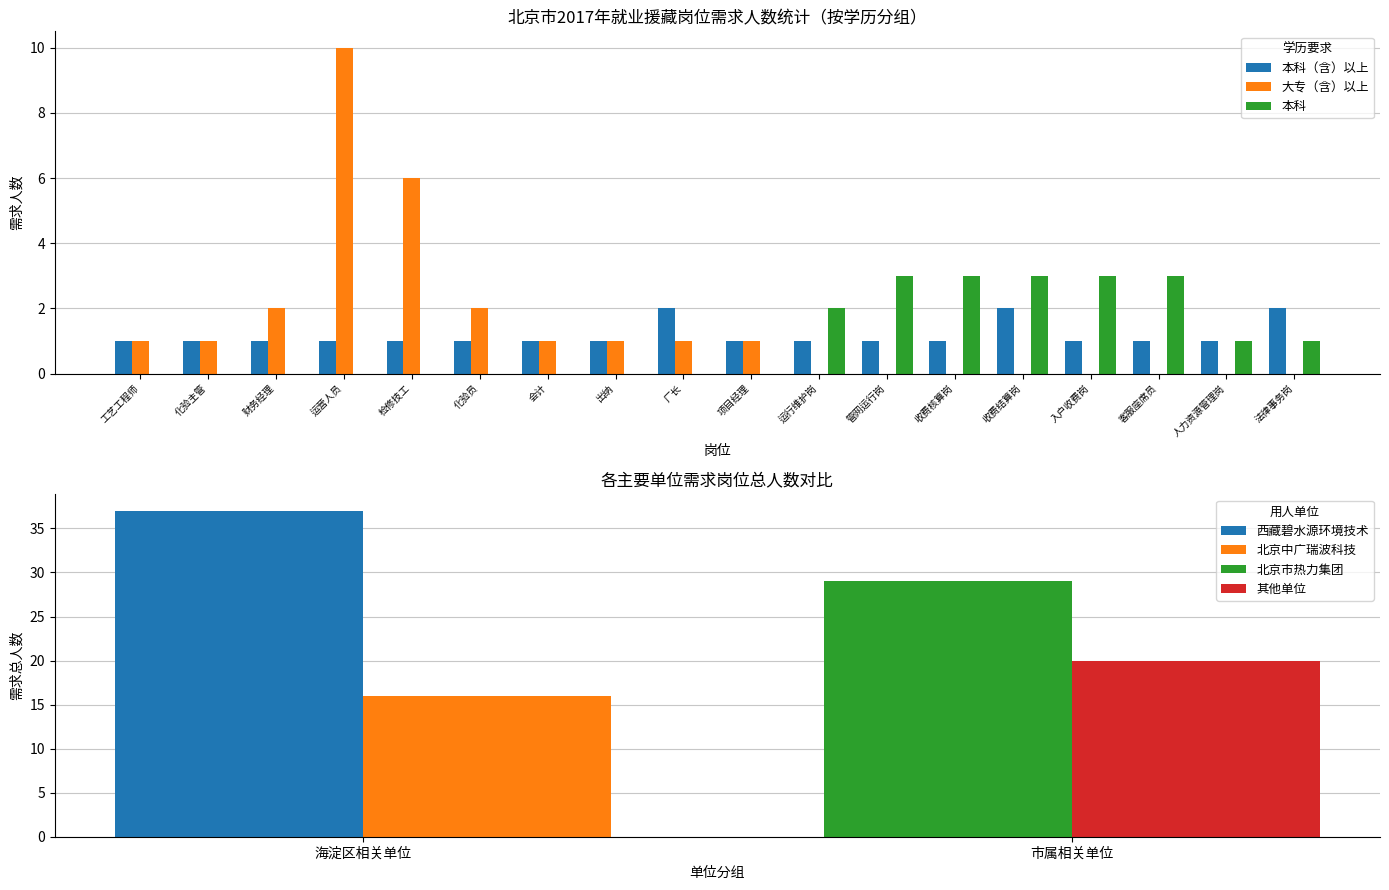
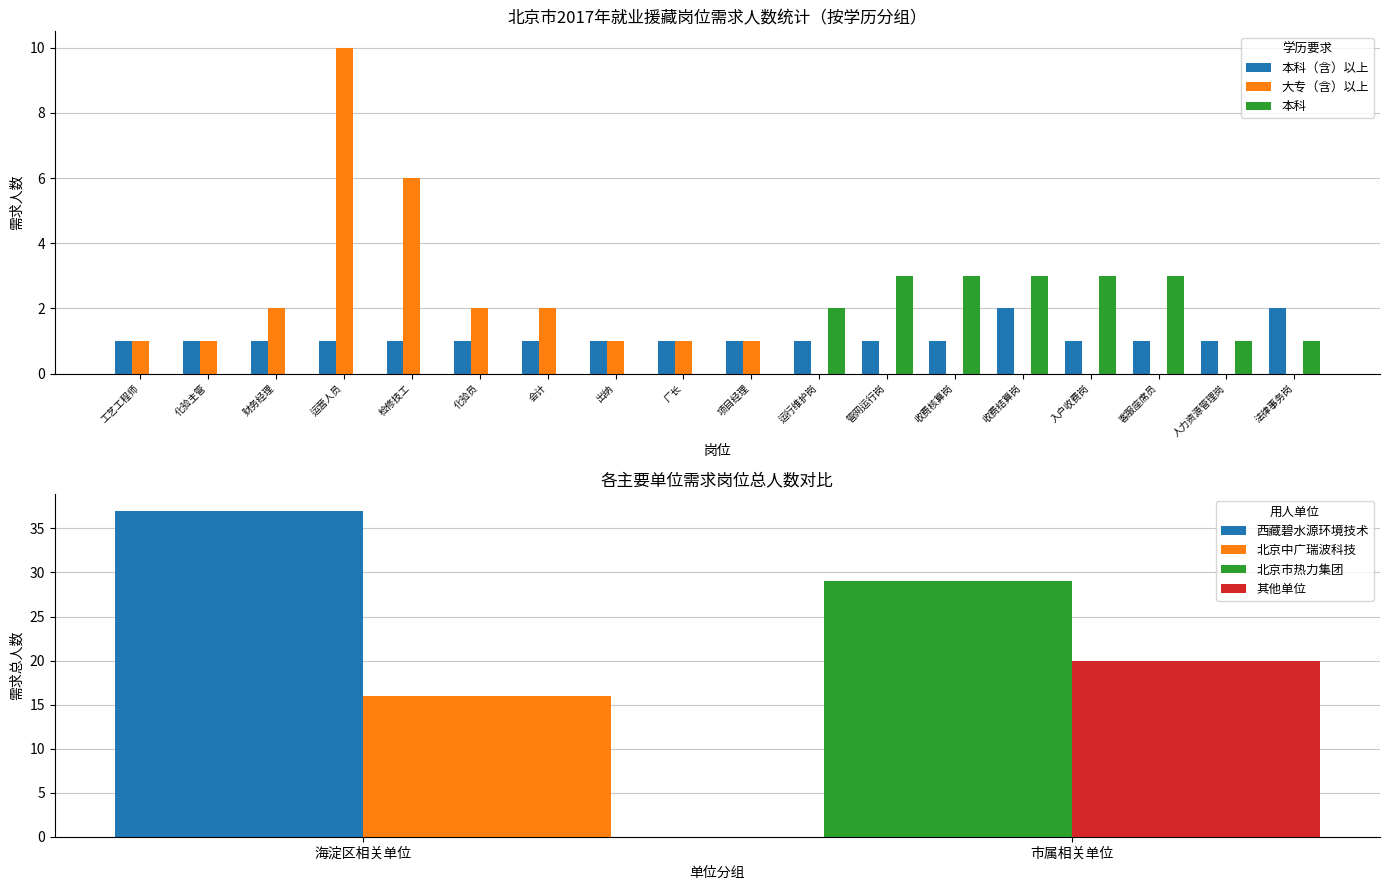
  {
    "北京市2017年就业援藏岗位需求人数统计（按学历分组）": {
      "本科（含）以上": {
        "工艺工程师": 1,
        "化验主管": 1,
        "财务经理": 1,
        "运营人员": 1,
        "检修技工": 1,
        "化验员": 1,
        "会计": 1,
        "出纳": 1,
-       "厂长": 2,
+       "厂长": 1,
        "项目经理": 1,
        "运行维护岗": 1,
        "管网运行岗": 1,
        "收费核算岗": 1,
        "收费结算岗": 2,
        "入户收费岗": 1,
        "客服座席员": 1,
        "人力资源管理岗": 1,
        "法律事务岗": 2
      },
      "大专（含）以上": {
        "工艺工程师": 1,
        "化验主管": 1,
        "财务经理": 2,
        "运营人员": 10,
        "检修技工": 6,
        "化验员": 2,
-       "会计": 1,
+       "会计": 2,
        "出纳": 1,
        "厂长": 1,
        "项目经理": 1,
        "运行维护岗": 0,
        "管网运行岗": 0,
        "收费核算岗": 0,
        "收费结算岗": 0,
        "入户收费岗": 0,
        "客服座席员": 0,
        "人力资源管理岗": 0,
        "法律事务岗": 0
      },
      "本科": {
        "工艺工程师": 0,
        "化验主管": 0,
        "财务经理": 0,
        "运营人员": 0,
        "检修技工": 0,
        "化验员": 0,
        "会计": 0,
        "出纳": 0,
        "厂长": 0,
        "项目经理": 0,
        "运行维护岗": 2,
        "管网运行岗": 3,
        "收费核算岗": 3,
        "收费结算岗": 3,
        "入户收费岗": 3,
        "客服座席员": 3,
        "人力资源管理岗": 1,
        "法律事务岗": 1
      }
    }
  }
